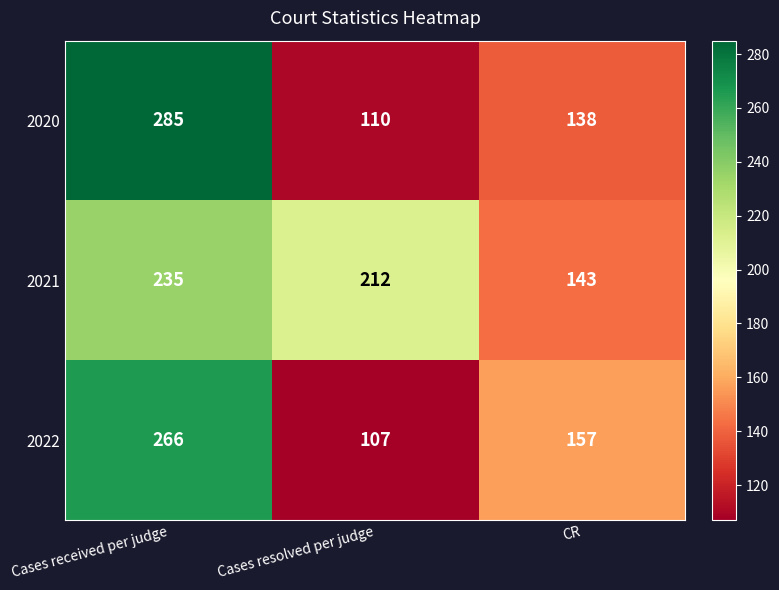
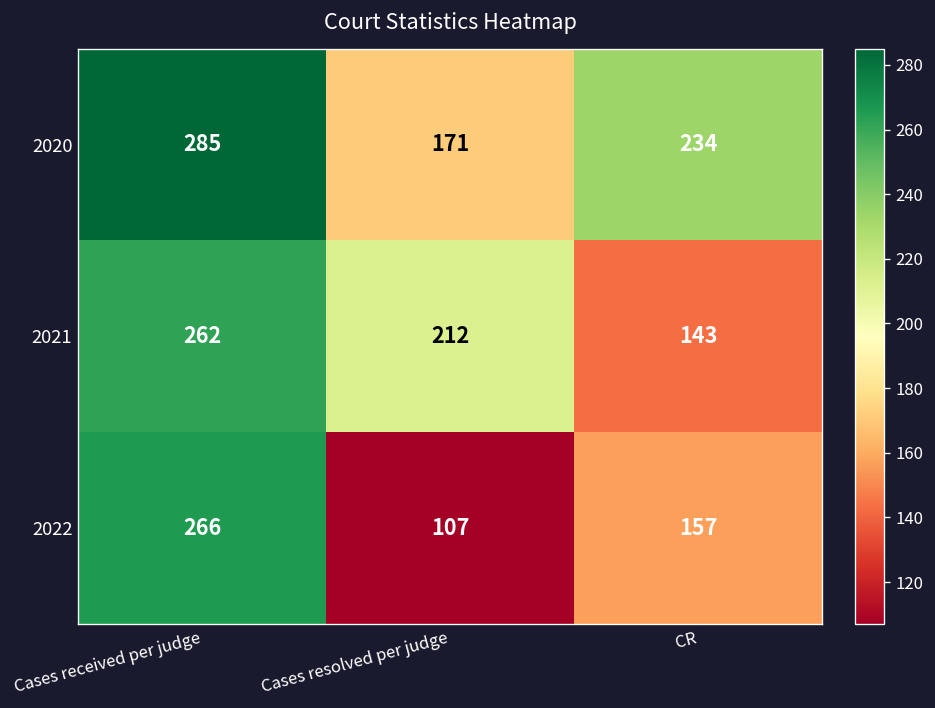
  {
    "2020": {
      "Cases received per judge": 285,
-     "Cases resolved per judge": 110,
-     "CR": 138
+     "Cases resolved per judge": 171,
+     "CR": 234
    },
    "2021": {
-     "Cases received per judge": 235,
+     "Cases received per judge": 262,
      "Cases resolved per judge": 212,
      "CR": 143
    },
    "2022": {
      "Cases received per judge": 266,
      "Cases resolved per judge": 107,
      "CR": 157
    }
  }
